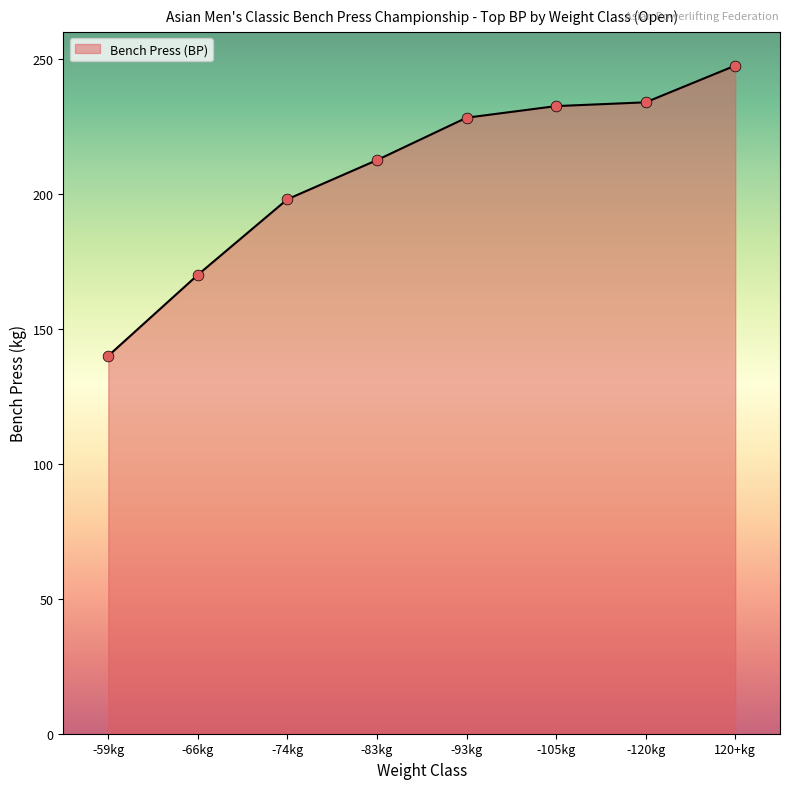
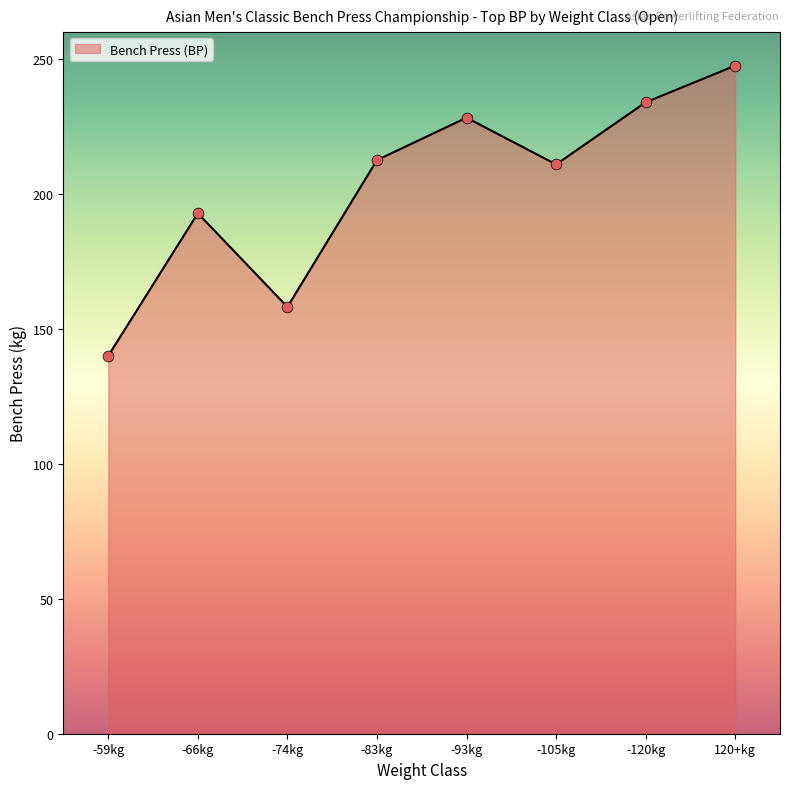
  {
    "-59kg": 140,
-   "-66kg": 170,
-   "-74kg": 198,
+   "-66kg": 193,
+   "-74kg": 158,
    "-83kg": 213,
    "-93kg": 228,
-   "-105kg": 233,
+   "-105kg": 211,
    "-120kg": 234,
    "120+kg": 248
  }
